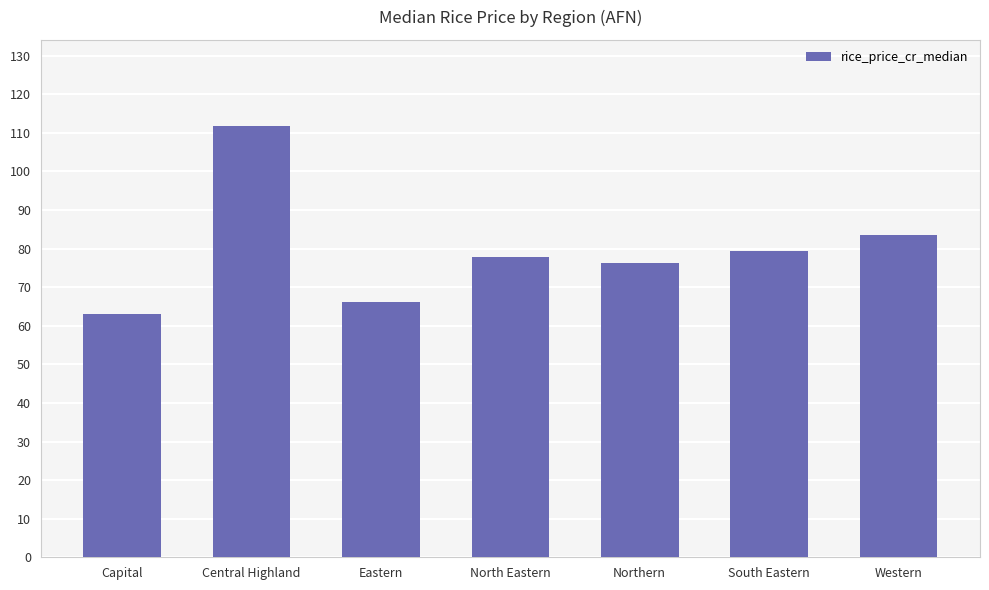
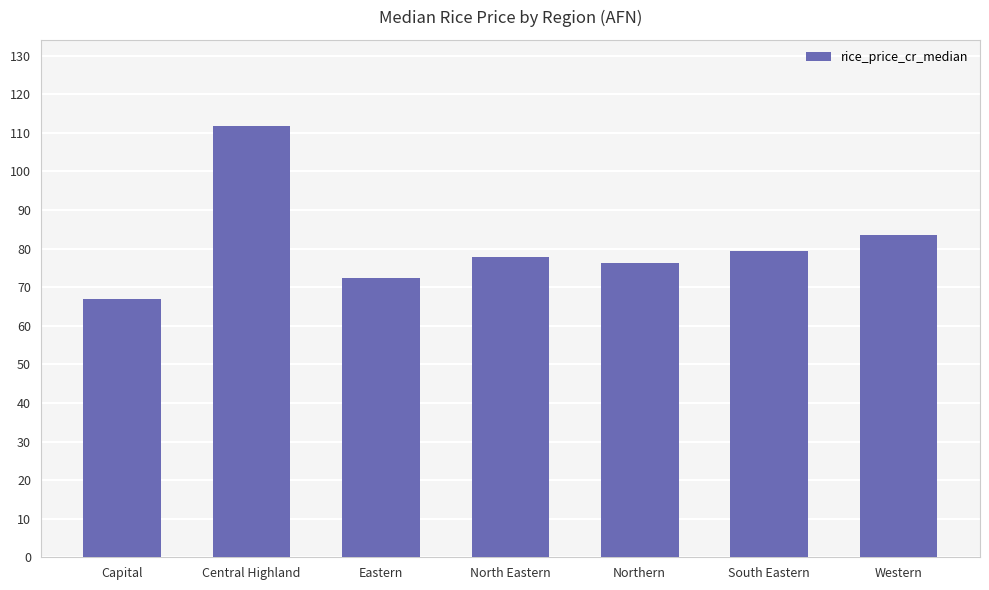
  {
-   "Capital": 63,
+   "Capital": 67,
    "Central Highland": 112,
-   "Eastern": 66,
+   "Eastern": 73,
    "North Eastern": 78,
    "Northern": 76,
    "South Eastern": 79,
    "Western": 84
  }
